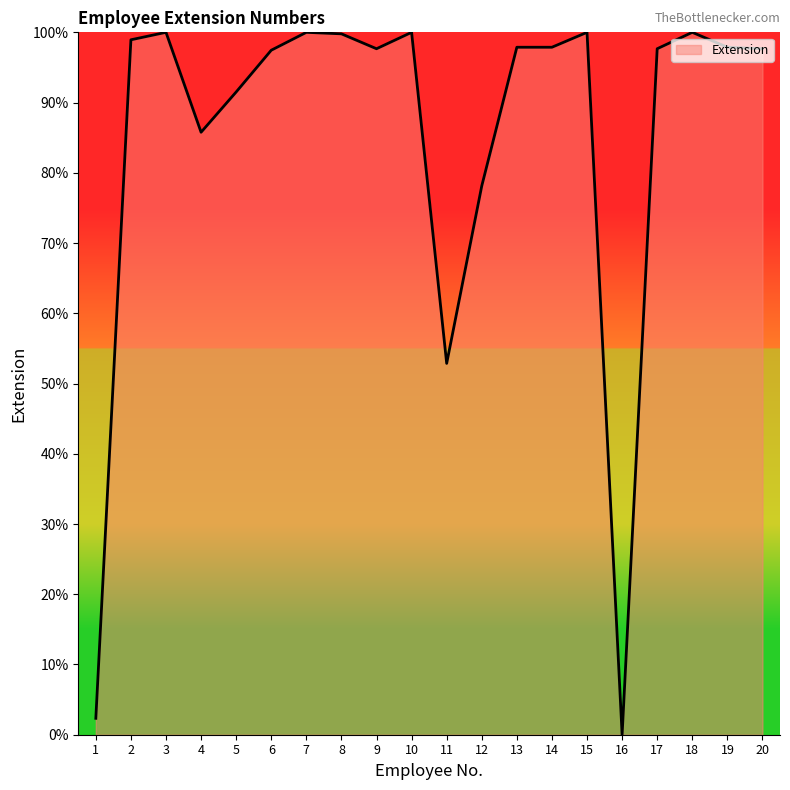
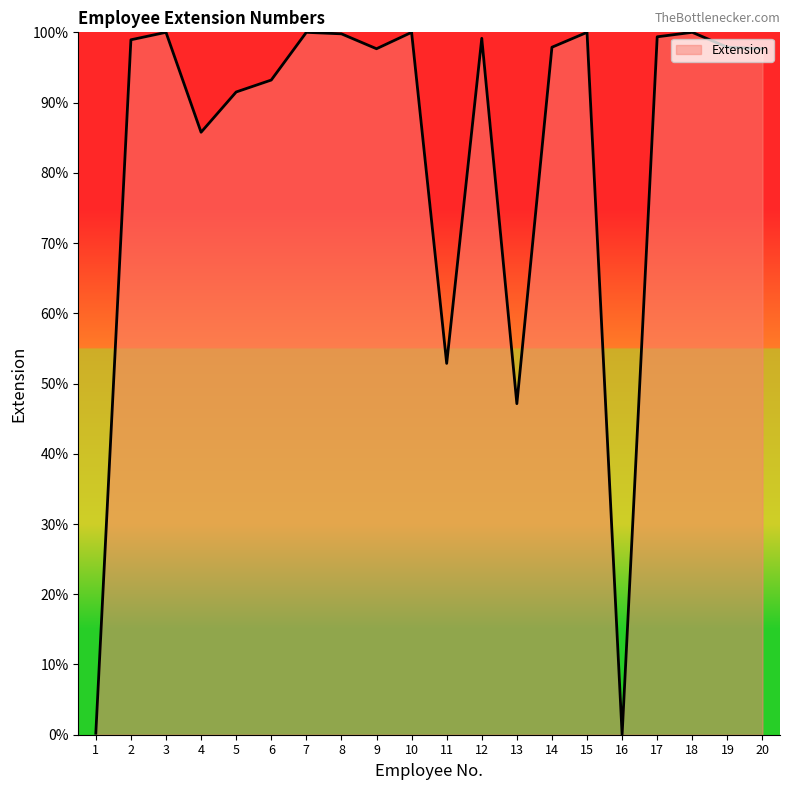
  {
-   "1": "2%",
+   "1": "0%",
    "2": "99%",
    "3": "100%",
    "4": "86%",
    "5": "92%",
-   "6": "97%",
+   "6": "93%",
    "7": "100%",
    "8": "100%",
    "9": "98%",
    "10": "100%",
    "11": "53%",
-   "12": "78%",
-   "13": "98%",
+   "12": "99%",
+   "13": "47%",
    "14": "98%",
    "15": "100%",
    "16": "0%",
-   "17": "98%",
+   "17": "99%",
    "18": "100%"
  }
